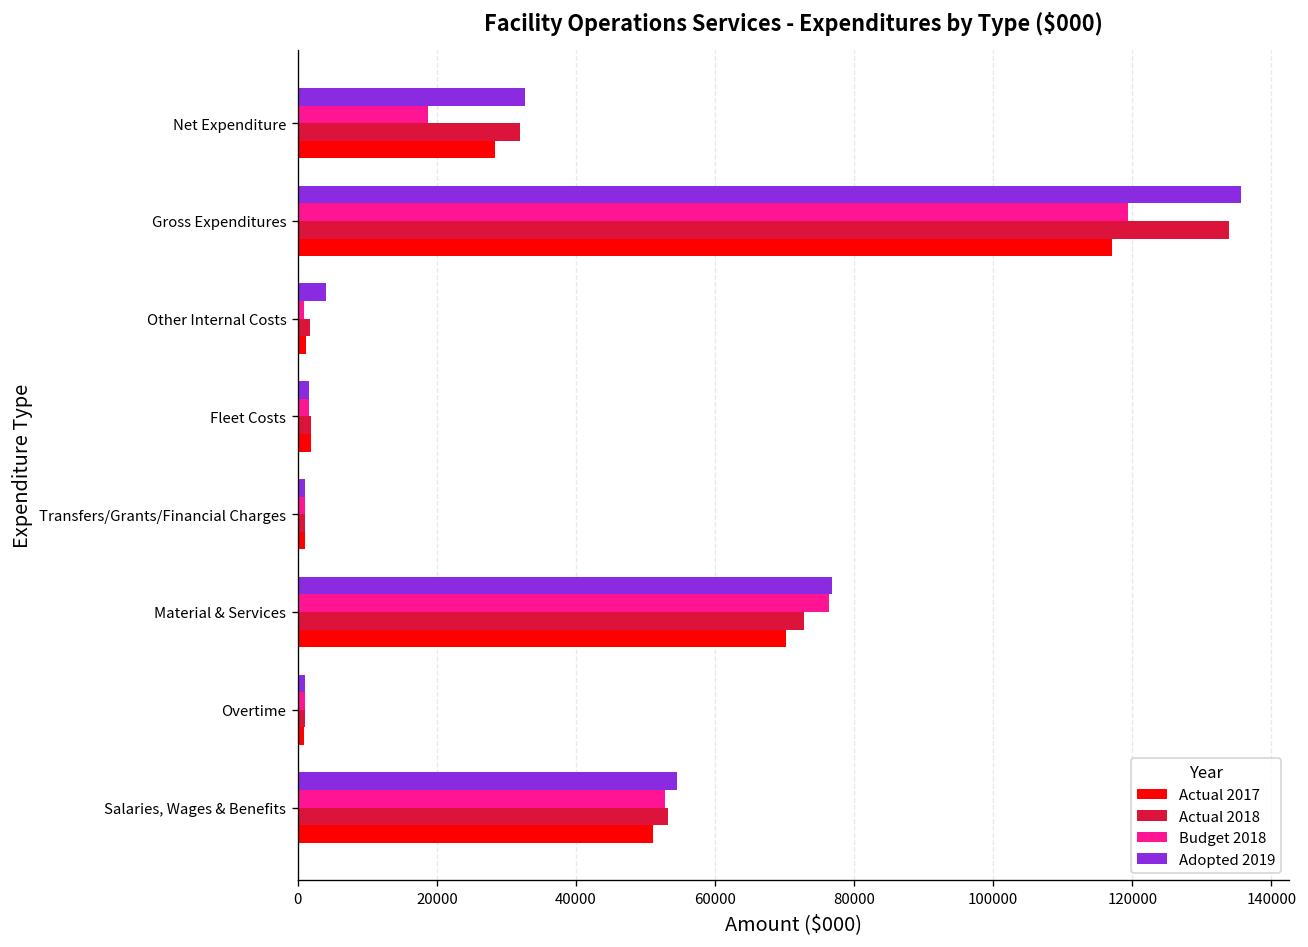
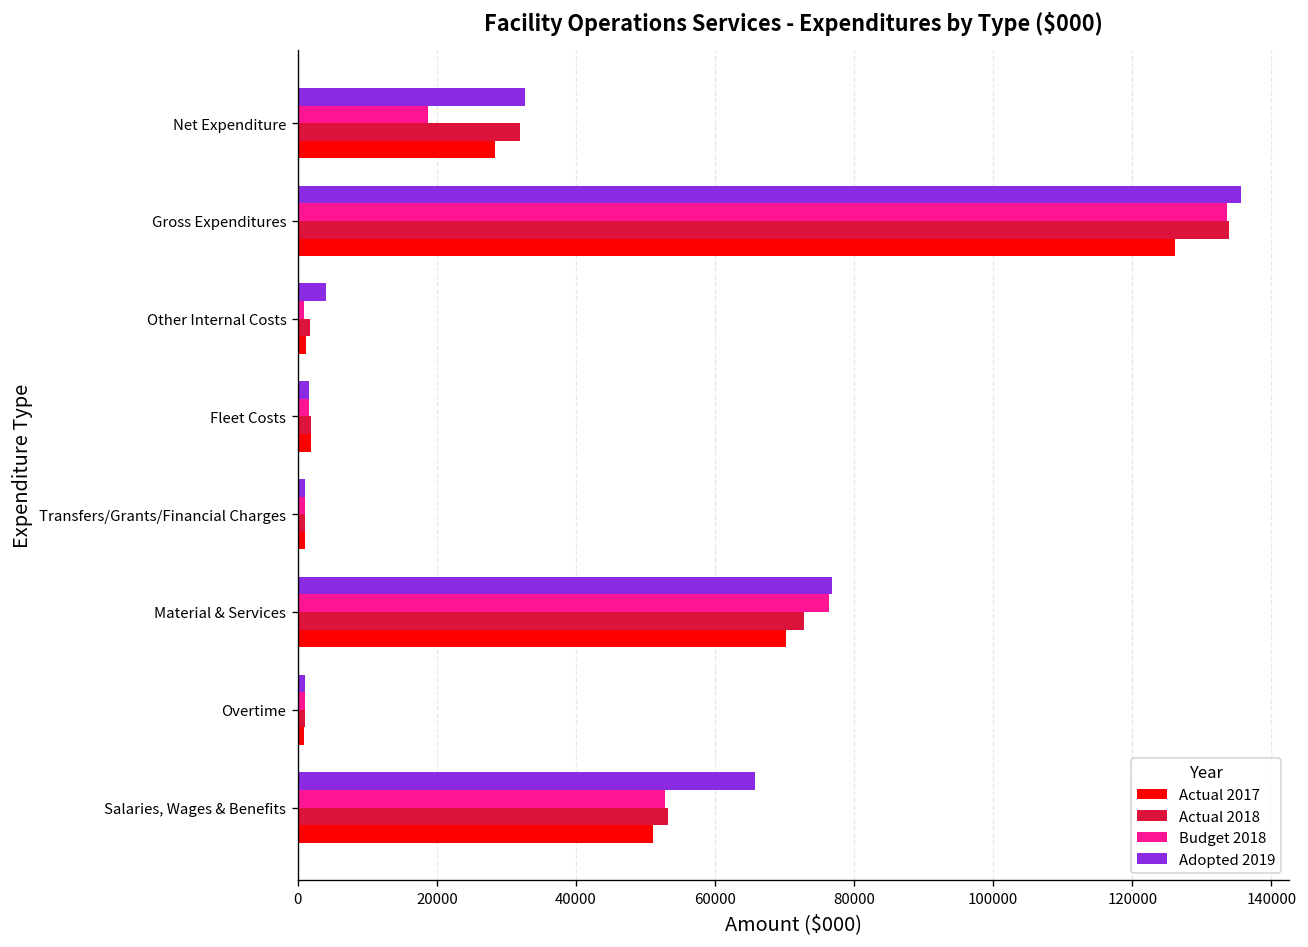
  {
    "Actual 2017": {
      "Net Expenditure": 28000,
-     "Gross Expenditures": 117000,
+     "Gross Expenditures": 126000,
      "Other Internal Costs": 1000,
      "Fleet Costs": 2000,
      "Transfers/Grants/Financial Charges": 1000,
      "Material & Services": 70000,
      "Overtime": 1000,
      "Salaries, Wages & Benefits": 51000
    },
    "Actual 2018": {
      "Net Expenditure": 32000,
      "Gross Expenditures": 134000,
      "Other Internal Costs": 2000,
      "Fleet Costs": 2000,
      "Transfers/Grants/Financial Charges": 1000,
      "Material & Services": 73000,
      "Overtime": 1000,
      "Salaries, Wages & Benefits": 53000
    },
    "Budget 2018": {
      "Net Expenditure": 19000,
-     "Gross Expenditures": 119000,
+     "Gross Expenditures": 134000,
      "Other Internal Costs": 1000,
      "Fleet Costs": 2000,
      "Transfers/Grants/Financial Charges": 1000,
      "Material & Services": 76000,
      "Overtime": 1000,
      "Salaries, Wages & Benefits": 53000
    },
    "Adopted 2019": {
      "Net Expenditure": 33000,
      "Gross Expenditures": 136000,
      "Other Internal Costs": 4000,
      "Fleet Costs": 2000,
      "Transfers/Grants/Financial Charges": 1000,
      "Material & Services": 77000,
      "Overtime": 1000,
-     "Salaries, Wages & Benefits": 55000
+     "Salaries, Wages & Benefits": 66000
    }
  }
